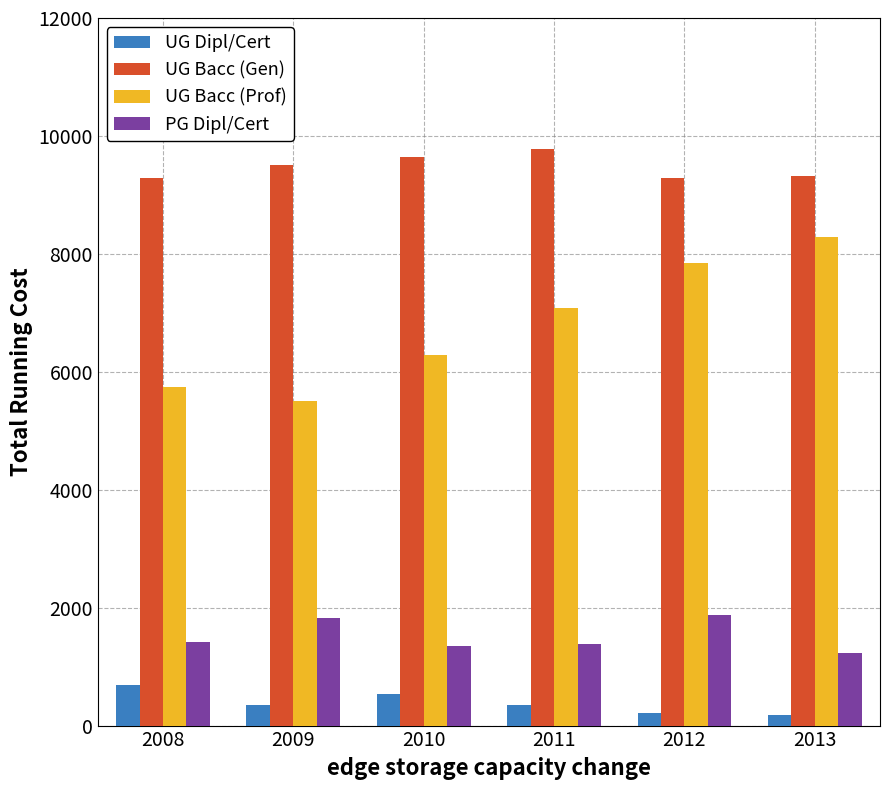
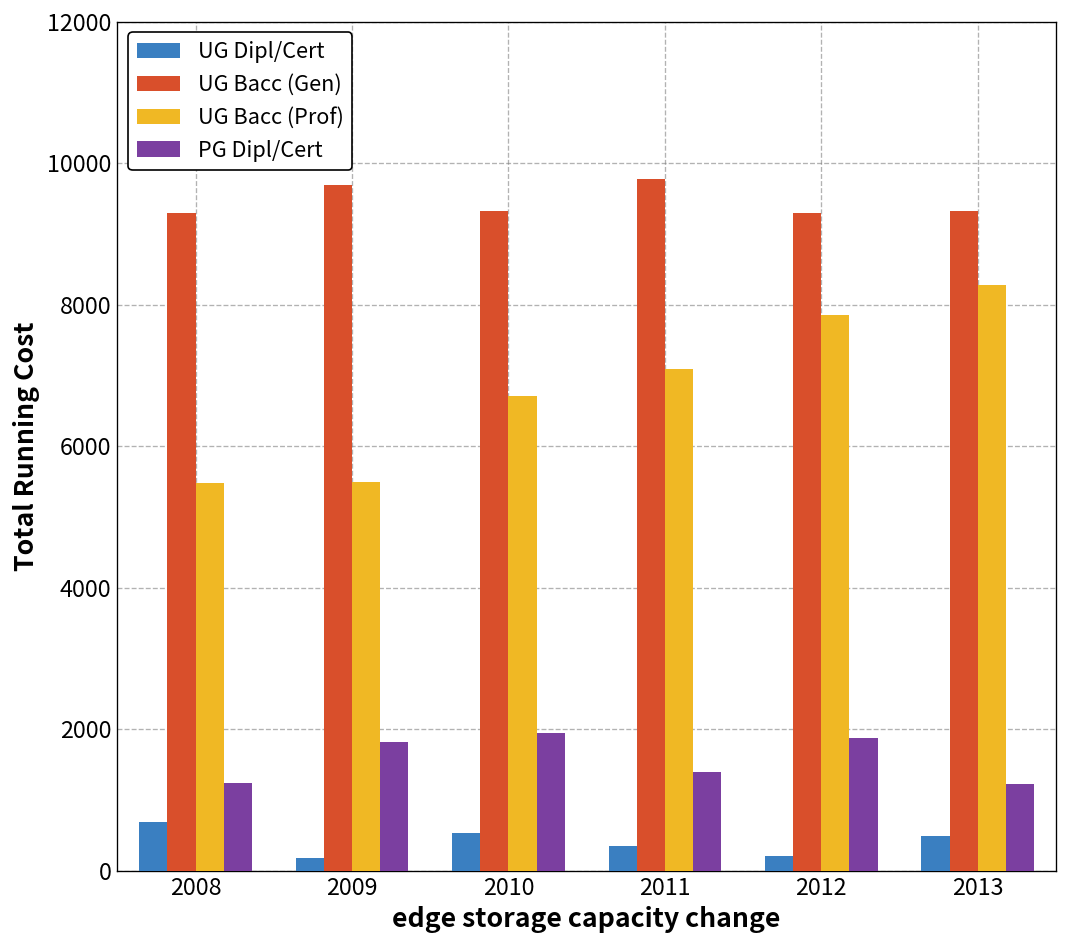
  {
    "UG Dipl/Cert": {
      "2008": 700,
-     "2009": 400,
+     "2009": 200,
      "2010": 500,
      "2011": 300,
      "2012": 200,
-     "2013": 200
+     "2013": 500
    },
    "UG Bacc (Gen)": {
      "2008": 9300,
-     "2009": 9500,
-     "2010": 9600,
+     "2009": 9700,
+     "2010": 9300,
      "2011": 9800,
      "2012": 9300,
      "2013": 9300
    },
    "UG Bacc (Prof)": {
-     "2008": 5700,
+     "2008": 5500,
      "2009": 5500,
-     "2010": 6300,
+     "2010": 6700,
      "2011": 7100,
      "2012": 7900,
      "2013": 8300
    },
    "PG Dipl/Cert": {
-     "2008": 1400,
+     "2008": 1200,
      "2009": 1800,
-     "2010": 1300,
+     "2010": 2000,
      "2011": 1400,
      "2012": 1900,
      "2013": 1200
    }
  }
